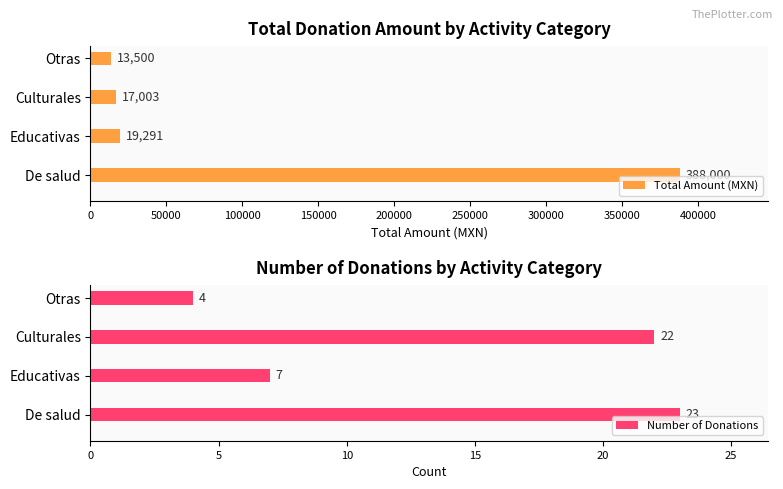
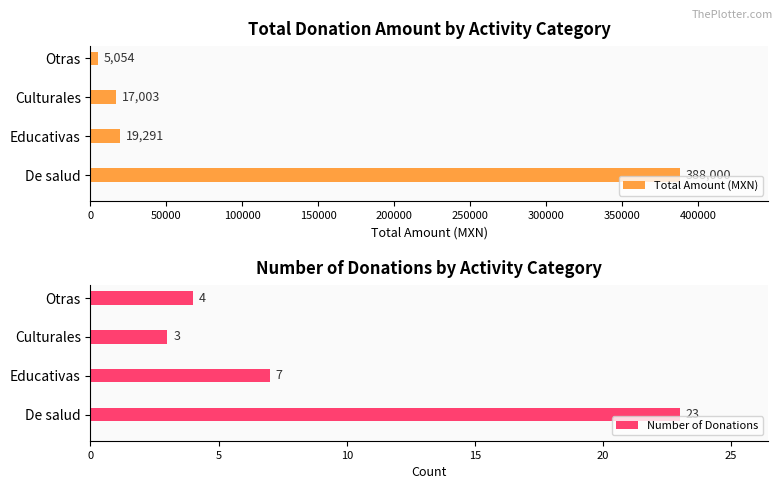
  {
    "Total Donation Amount by Activity Category": {
-     "Otras": "13,500",
+     "Otras": "5,054",
      "Culturales": "17,003",
      "Educativas": "19,291"
    },
    "Number of Donations by Activity Category": {
      "Otras": "4",
-     "Culturales": "22",
+     "Culturales": "3",
      "Educativas": "7"
    }
  }
